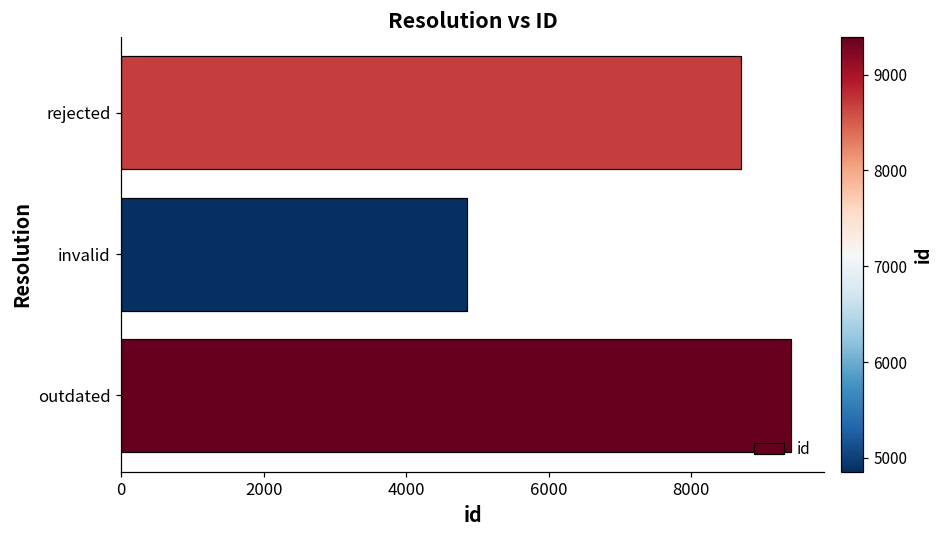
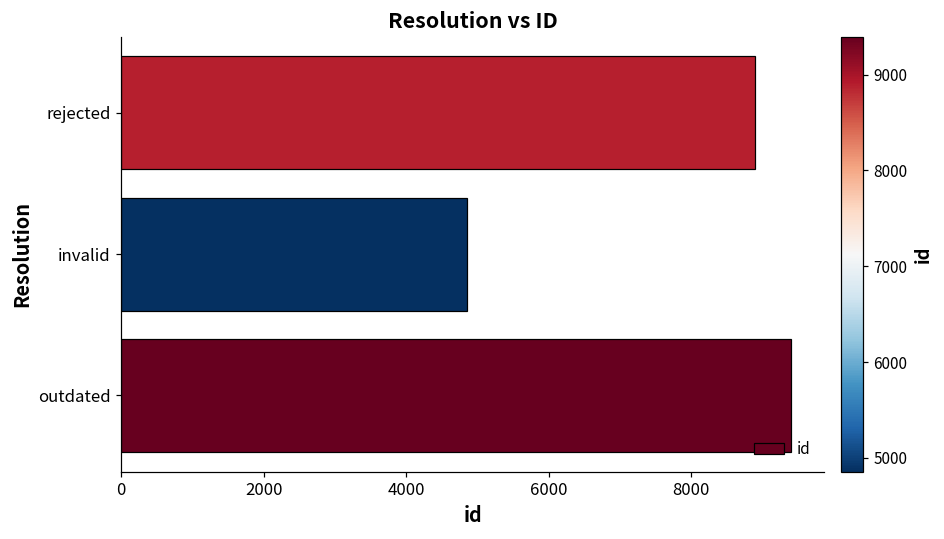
  {
-   "rejected": 8700,
+   "rejected": 8900,
    "invalid": 4900,
    "outdated": 9400
  }
